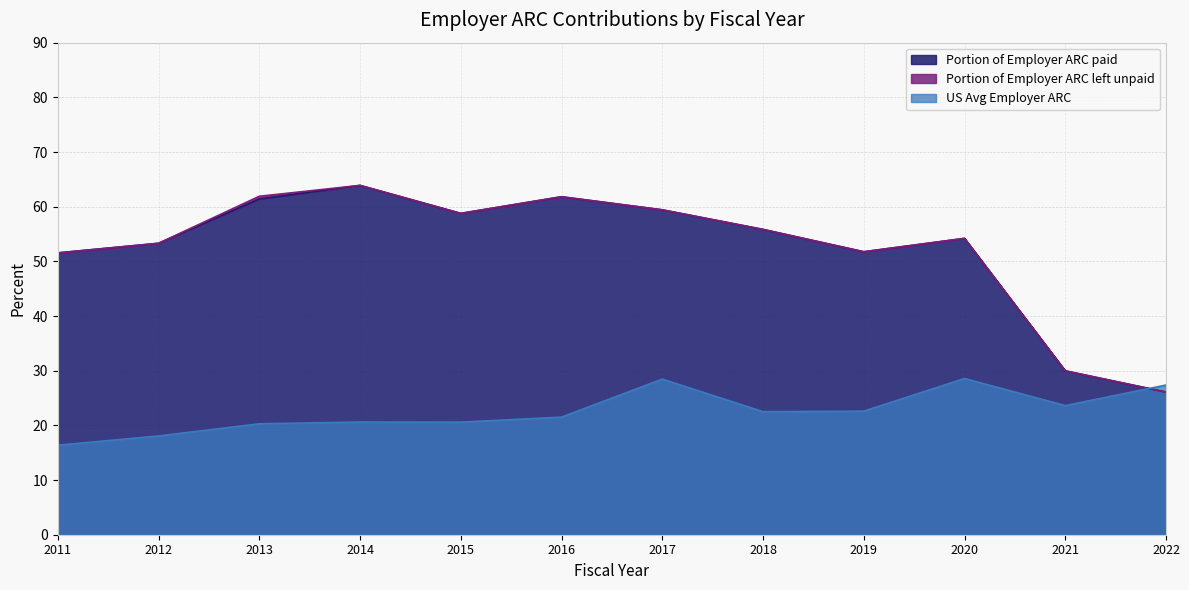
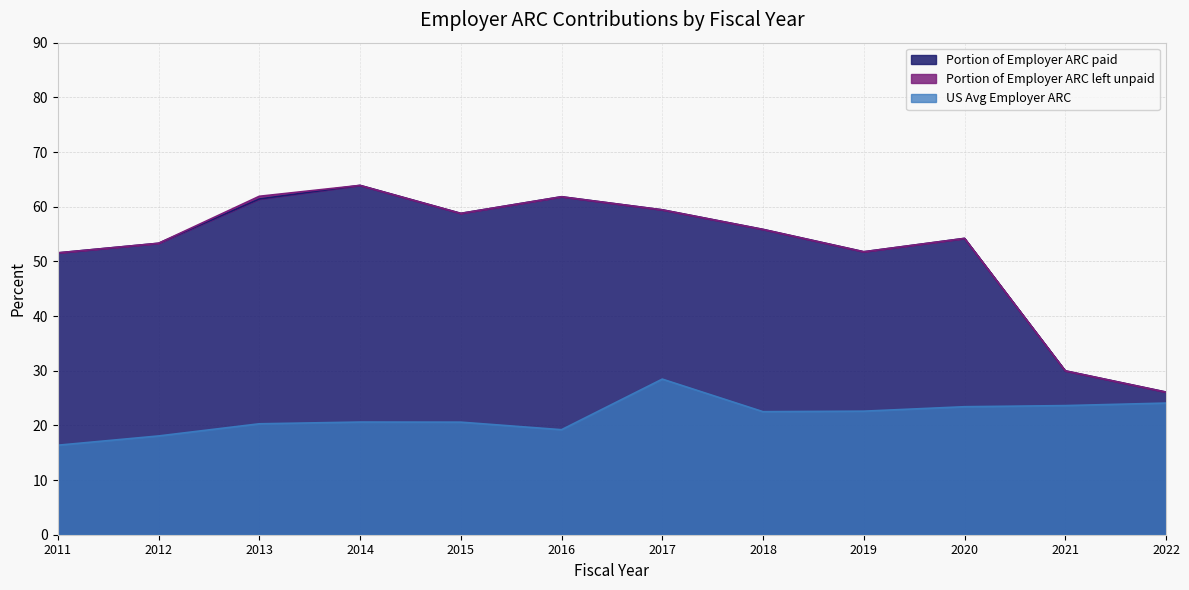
  {
    "Portion of Employer ARC paid": {
      "2013": 61
    },
    "Portion of Employer ARC left unpaid": {
      "2013": 0
    },
    "US Avg Employer ARC": {
      "2011": 16,
      "2012": 18,
      "2013": 20,
      "2014": 21,
      "2015": 21,
-     "2016": 22,
+     "2016": 19,
      "2017": 28,
      "2018": 23,
      "2019": 23,
-     "2020": 29,
+     "2020": 23,
      "2021": 24,
-     "2022": 27
+     "2022": 24
    }
  }
